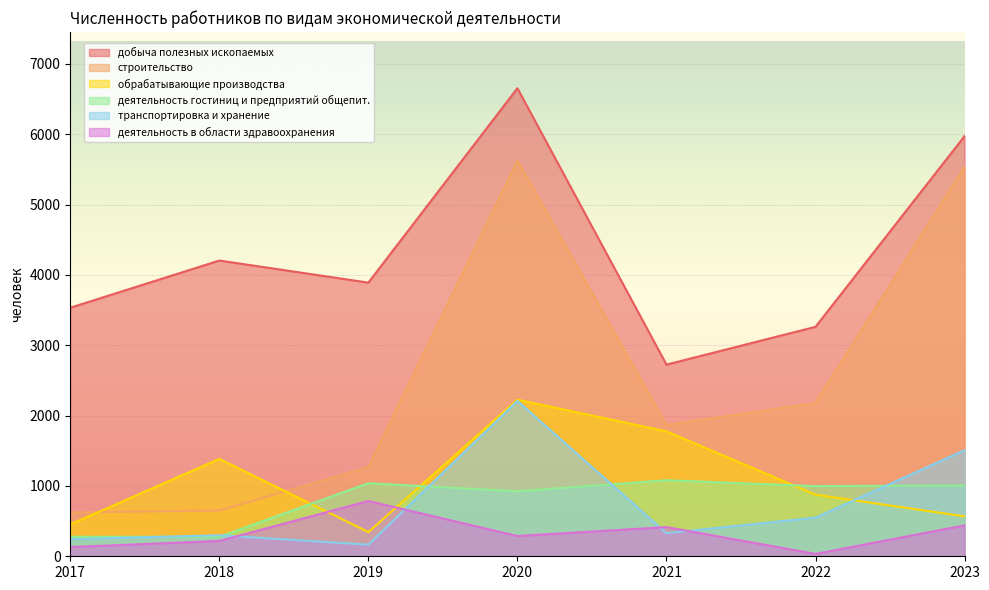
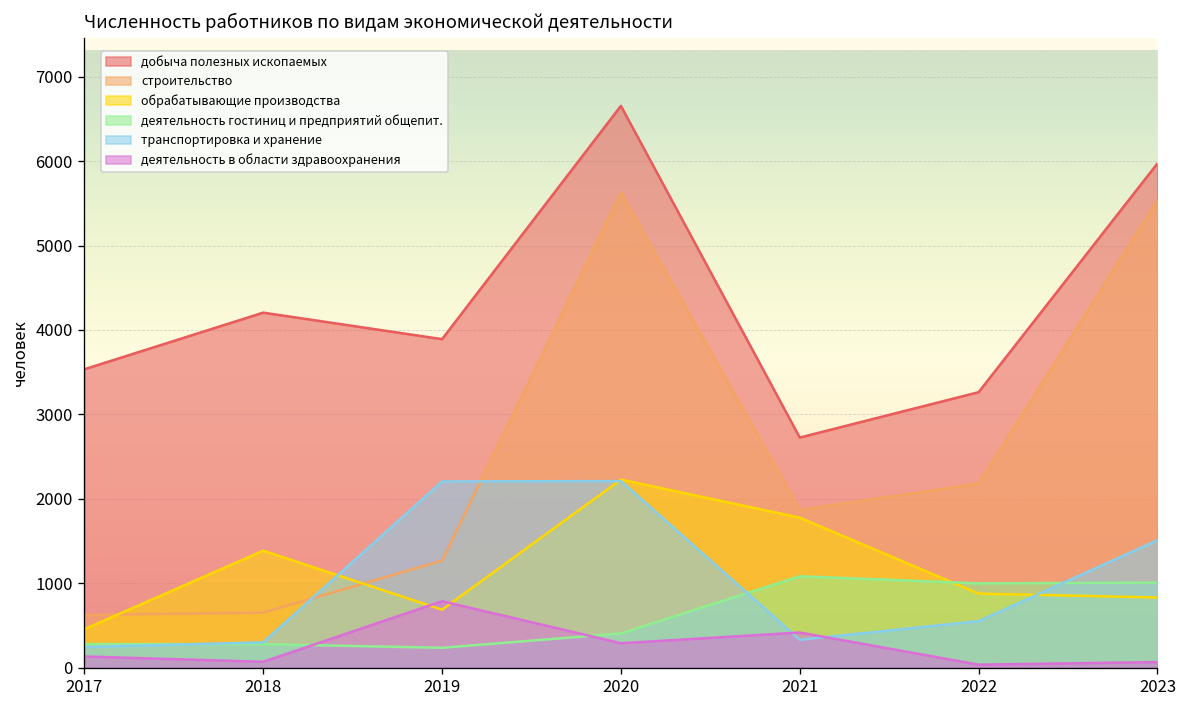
  {
    "обрабатывающие производства": {
      "2017": 500,
      "2018": 1400,
-     "2019": 300,
+     "2019": 700,
      "2021": 1800,
      "2022": 900,
-     "2023": 600
+     "2023": 800
    },
    "деятельность гостиниц и предприятий общепит.": {
      "2017": 300,
-     "2019": 1000,
-     "2020": 900,
+     "2019": 200,
+     "2020": 400,
      "2021": 1100,
      "2022": 1000,
      "2023": 1000
    },
    "транспортировка и хранение": {
      "2017": 200,
-     "2019": 200,
+     "2019": 2200,
      "2021": 300,
      "2022": 500,
      "2023": 1500
    },
    "деятельность в области здравоохранения": {
      "2017": 100,
-     "2018": 200,
+     "2018": 100,
      "2019": 800,
      "2020": 300,
      "2021": 400,
      "2022": 0,
-     "2023": 400
+     "2023": 100
    }
  }
